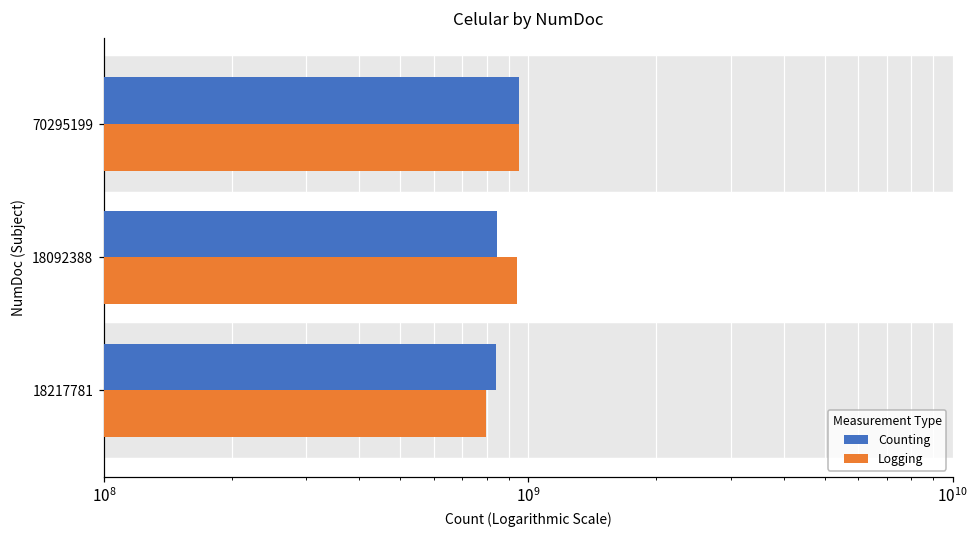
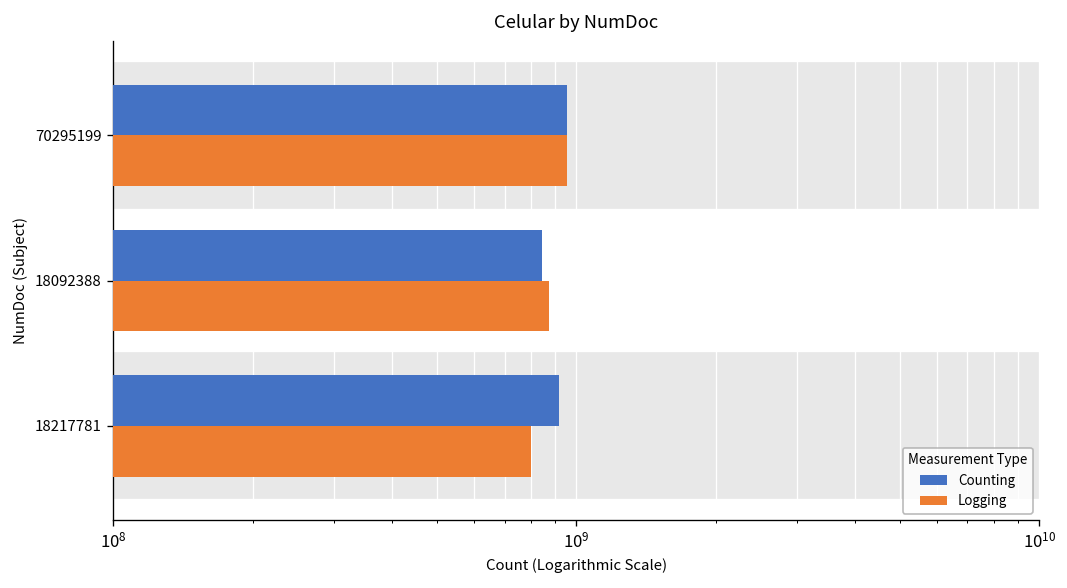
  {
    "Counting": {
      "70295199": 950000000,
      "18092388": 840000000,
-     "18217781": 840000000
+     "18217781": 920000000
    },
    "Logging": {
      "70295199": 950000000,
-     "18092388": 940000000,
+     "18092388": 870000000,
      "18217781": 800000000
    }
  }
